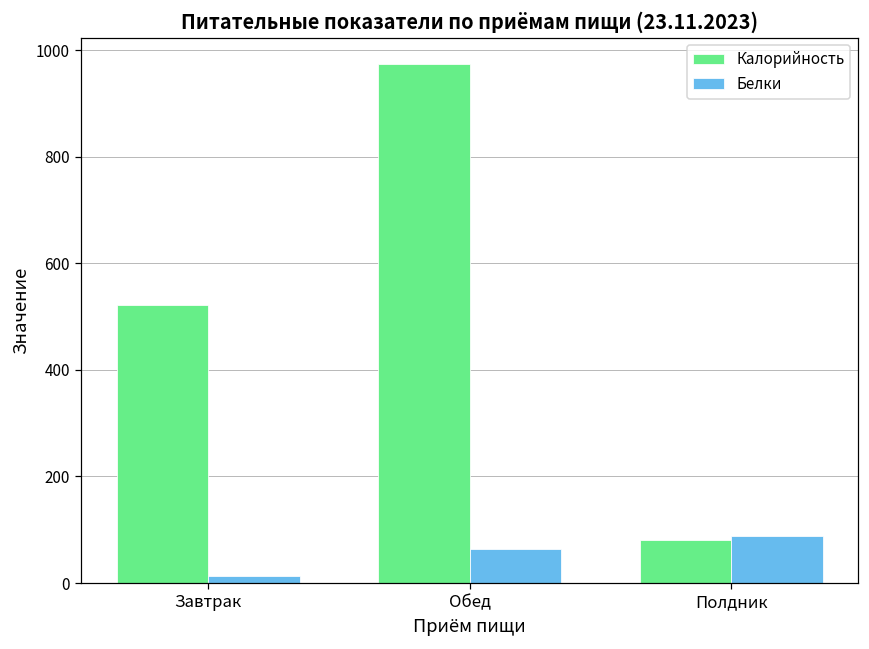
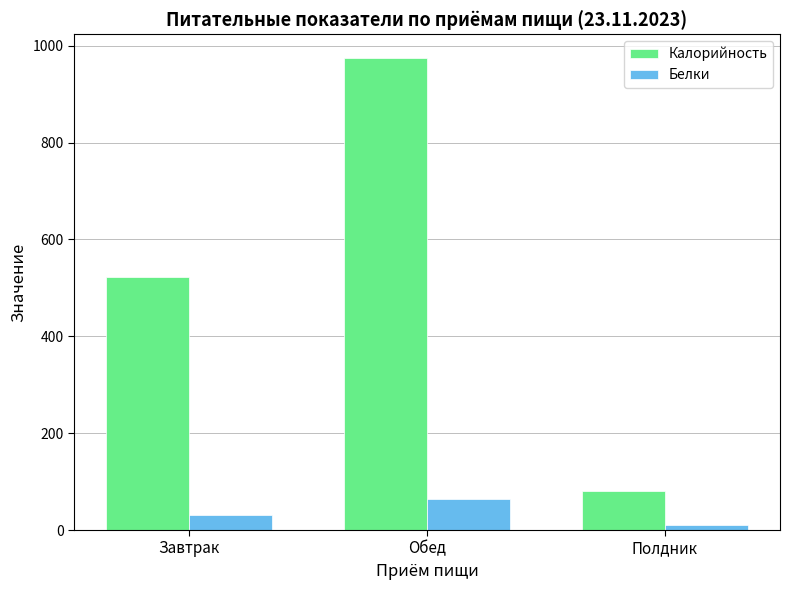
  {
    "Калорийность": {
      "Завтрак": 520,
      "Обед": 970,
      "Полдник": 80
    },
    "Белки": {
-     "Завтрак": 10,
+     "Завтрак": 30,
      "Обед": 60,
-     "Полдник": 90
+     "Полдник": 10
    }
  }
